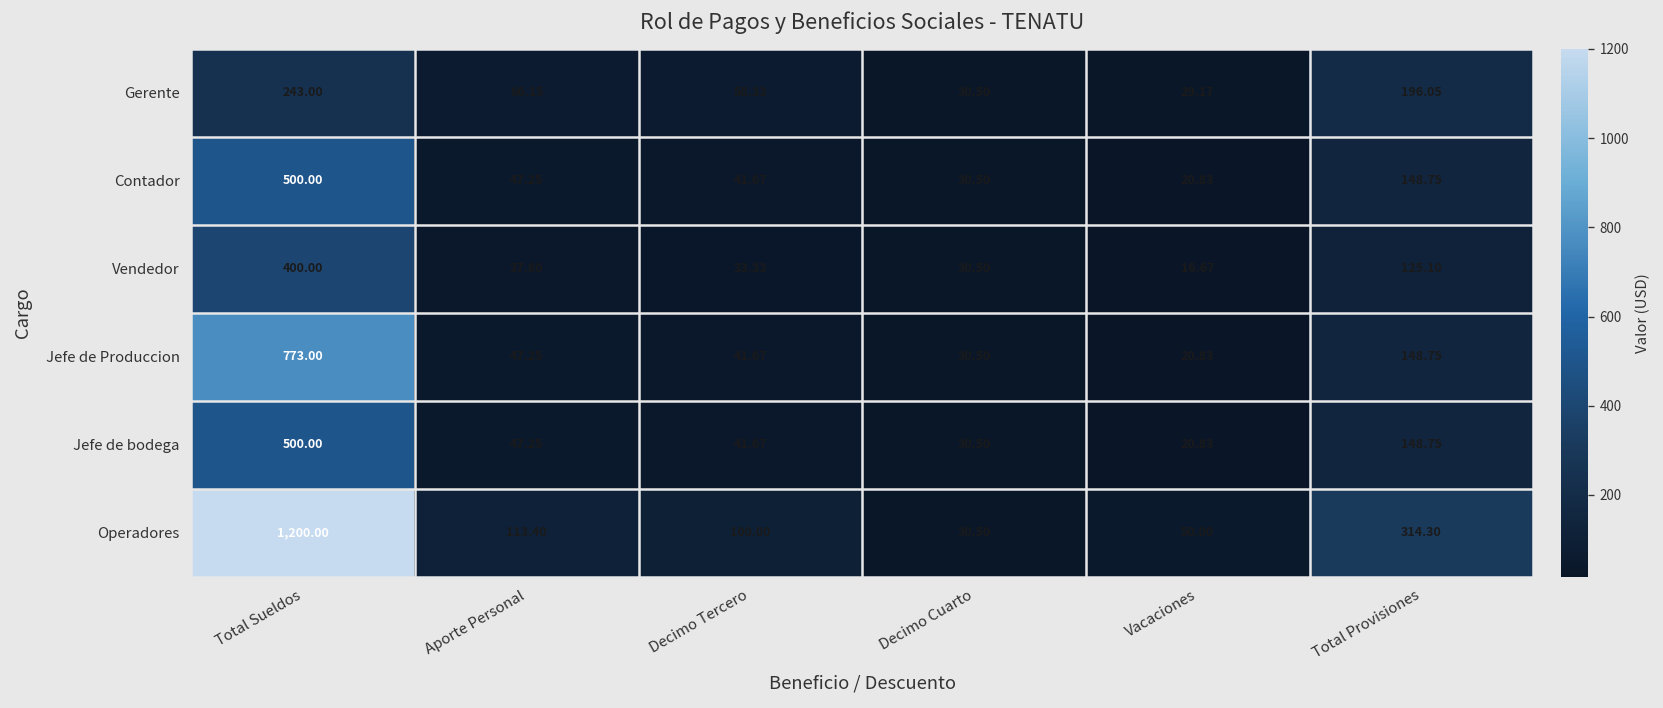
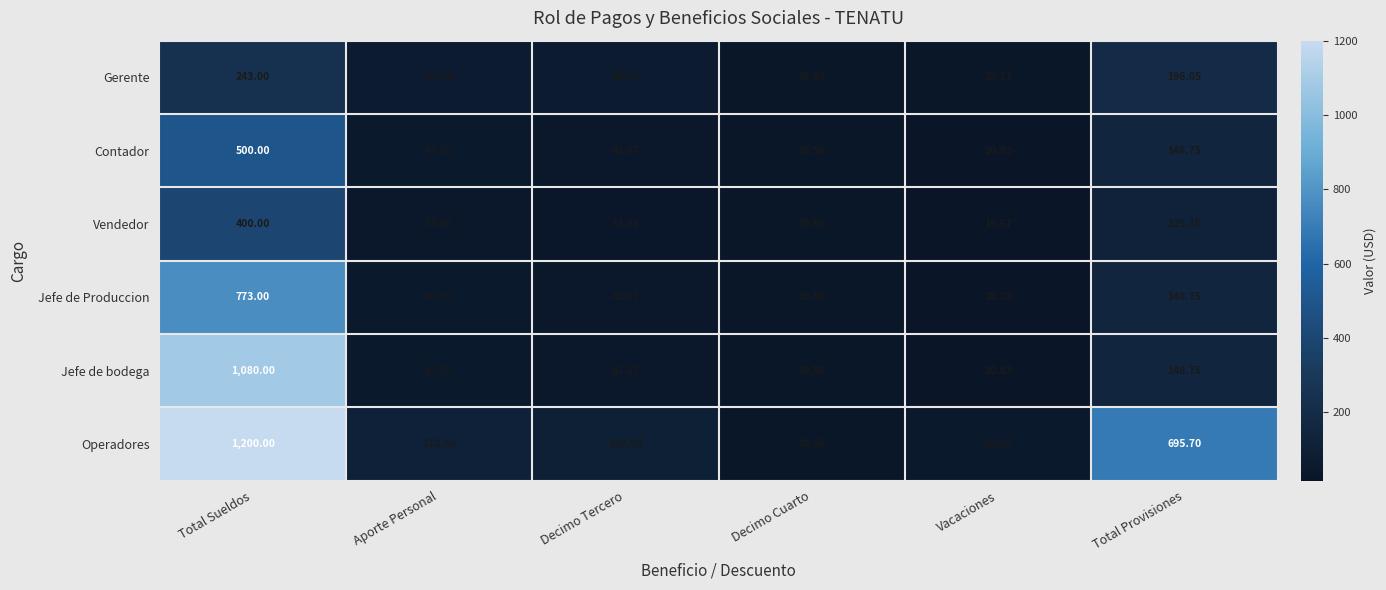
  {
    "Gerente": {
      "Total Sueldos": "243.00"
    },
    "Contador": {
      "Total Sueldos": "500.00"
    },
    "Vendedor": {
      "Total Sueldos": "400.00"
    },
    "Jefe de Produccion": {
      "Total Sueldos": "773.00"
    },
    "Jefe de bodega": {
-     "Total Sueldos": "500.00"
+     "Total Sueldos": "1,080.00"
    },
    "Operadores": {
      "Total Sueldos": "1,200.00",
-     "Total Provisiones": "314.30"
+     "Total Provisiones": "695.70"
    }
  }
